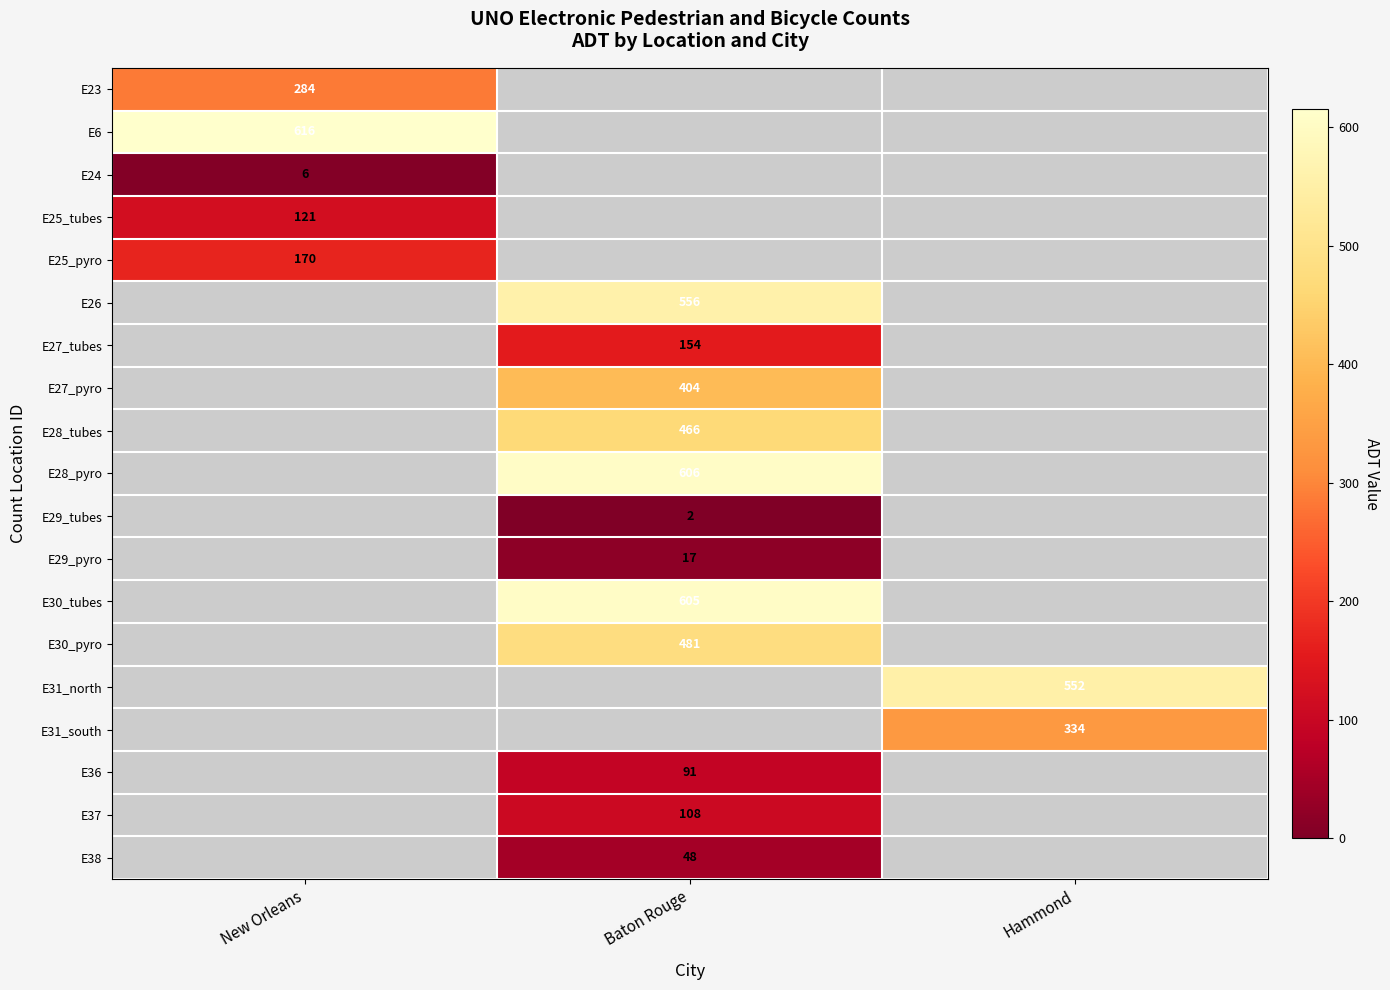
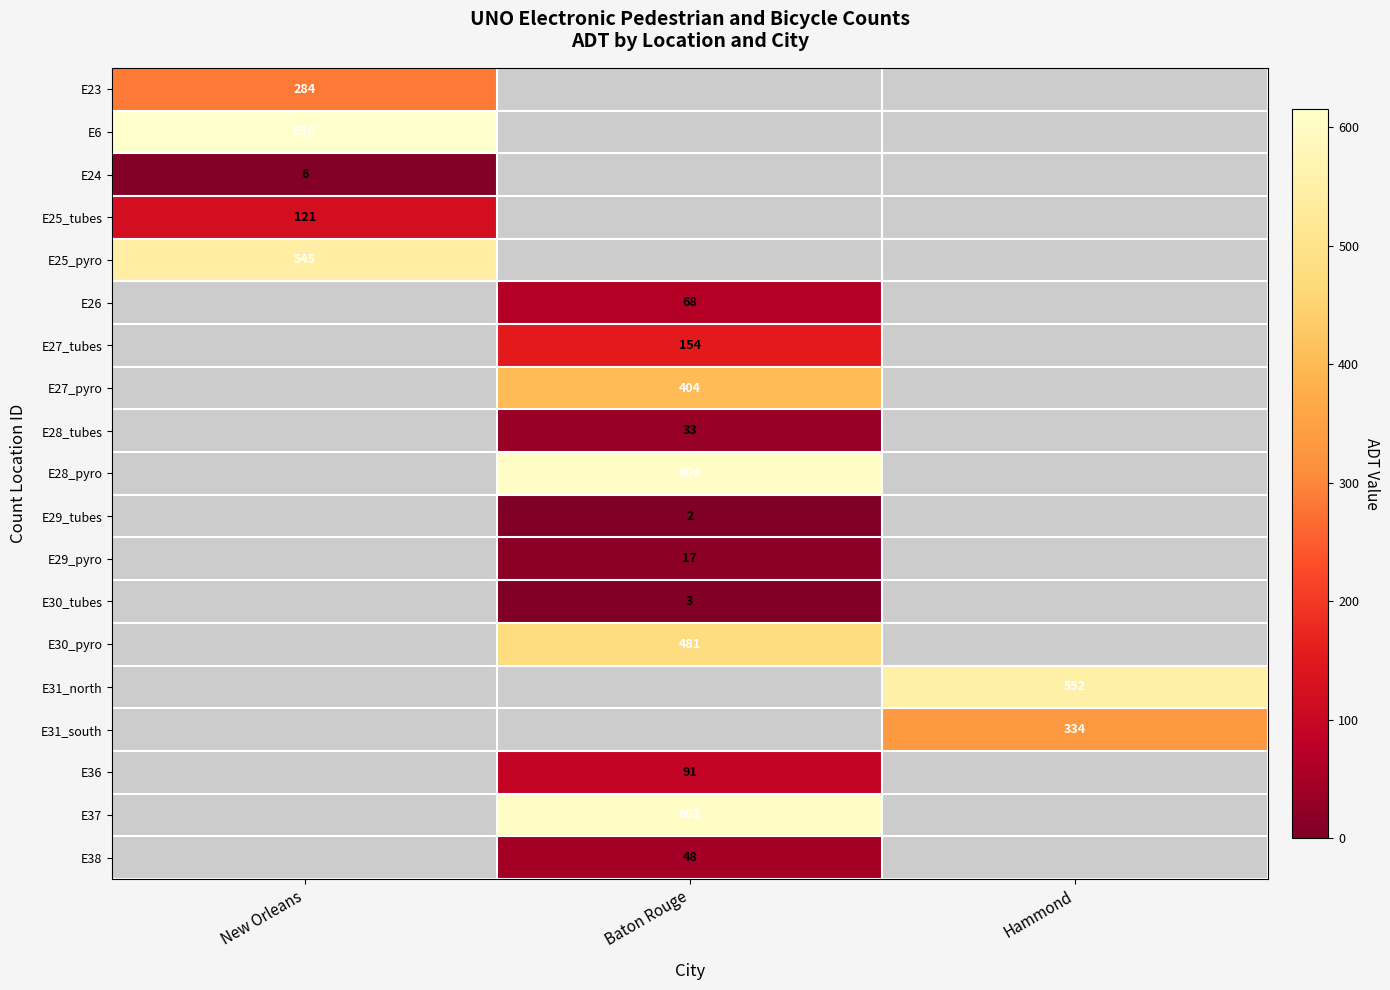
  {
    "E23": {
      "New Orleans": 284
    },
    "E6": {
      "New Orleans": 616
    },
    "E24": {
      "New Orleans": 6
    },
    "E25_tubes": {
      "New Orleans": 121
    },
    "E25_pyro": {
-     "New Orleans": 170
+     "New Orleans": 545
    },
    "E26": {
-     "Baton Rouge": 556
+     "Baton Rouge": 68
    },
    "E27_tubes": {
      "Baton Rouge": 154
    },
    "E27_pyro": {
      "Baton Rouge": 404
    },
    "E28_tubes": {
-     "Baton Rouge": 466
+     "Baton Rouge": 33
    },
    "E28_pyro": {
      "Baton Rouge": 606
    },
    "E29_tubes": {
      "Baton Rouge": 2
    },
    "E29_pyro": {
      "Baton Rouge": 17
    },
    "E30_tubes": {
-     "Baton Rouge": 605
+     "Baton Rouge": 3
    },
    "E30_pyro": {
      "Baton Rouge": 481
    },
    "E31_north": {
      "Hammond": 552
    },
    "E31_south": {
      "Hammond": 334
    },
    "E36": {
      "Baton Rouge": 91
    },
    "E37": {
-     "Baton Rouge": 108
+     "Baton Rouge": 603
    },
    "E38": {
      "Baton Rouge": 48
    }
  }
